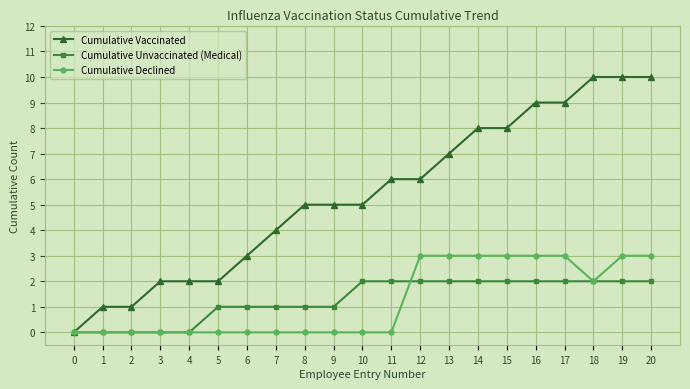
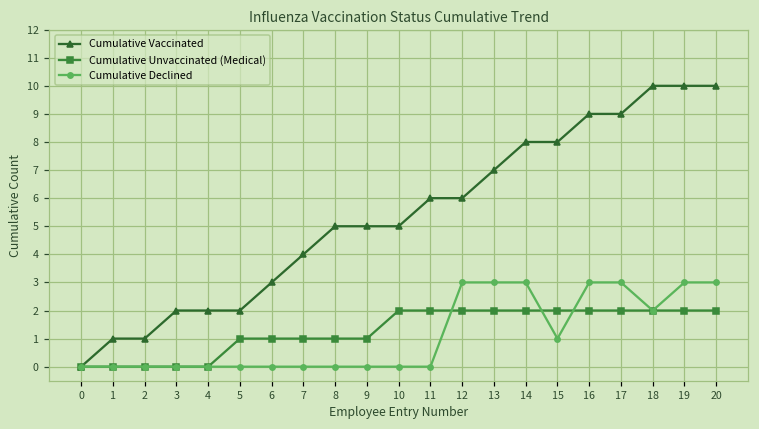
  {
    "Cumulative Declined": {
      "5": 0,
      "6": 0,
      "7": 0,
      "8": 0,
      "9": 0,
      "10": 0,
      "11": 0,
      "12": 3,
      "13": 3,
      "14": 3,
-     "15": 3,
+     "15": 1,
      "16": 3,
      "17": 3,
      "19": 3,
      "20": 3
    }
  }
